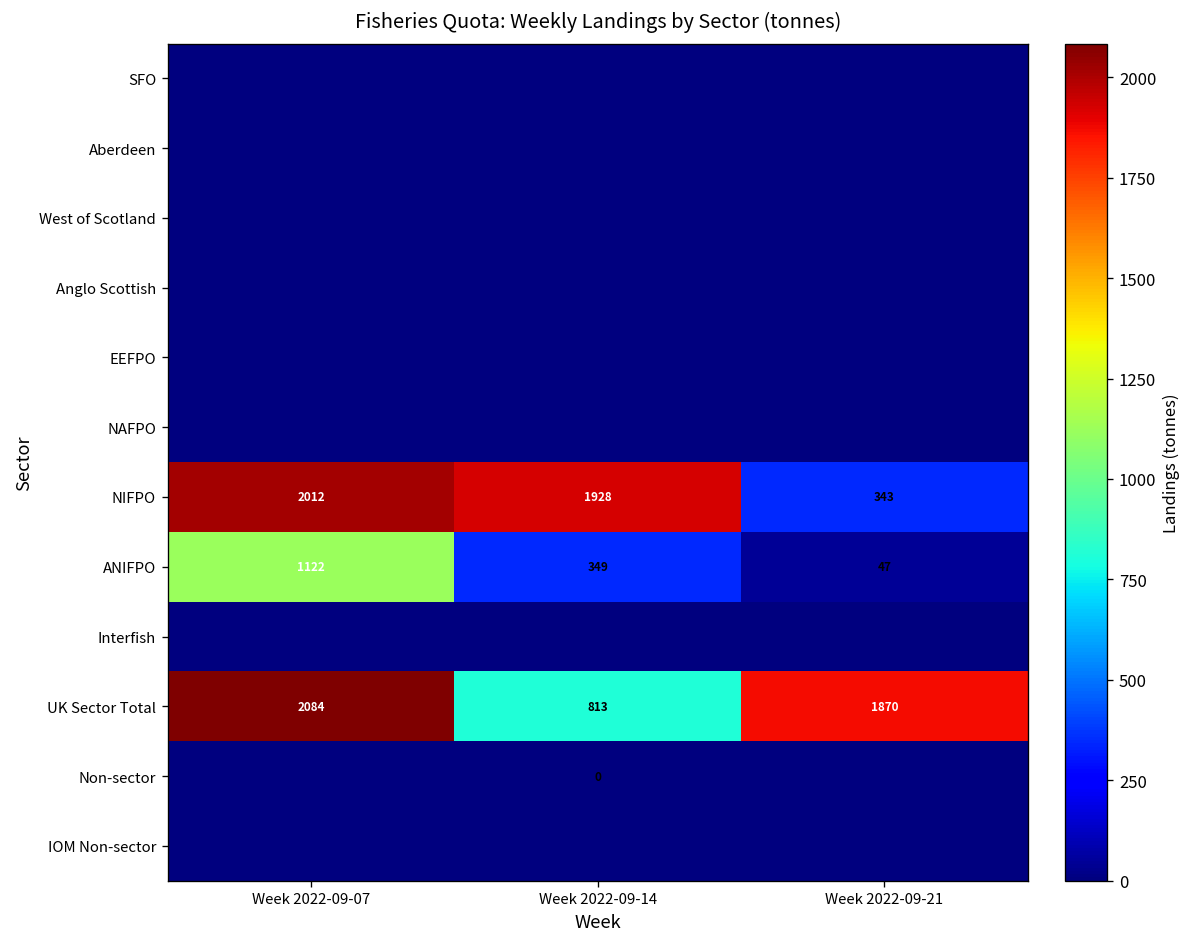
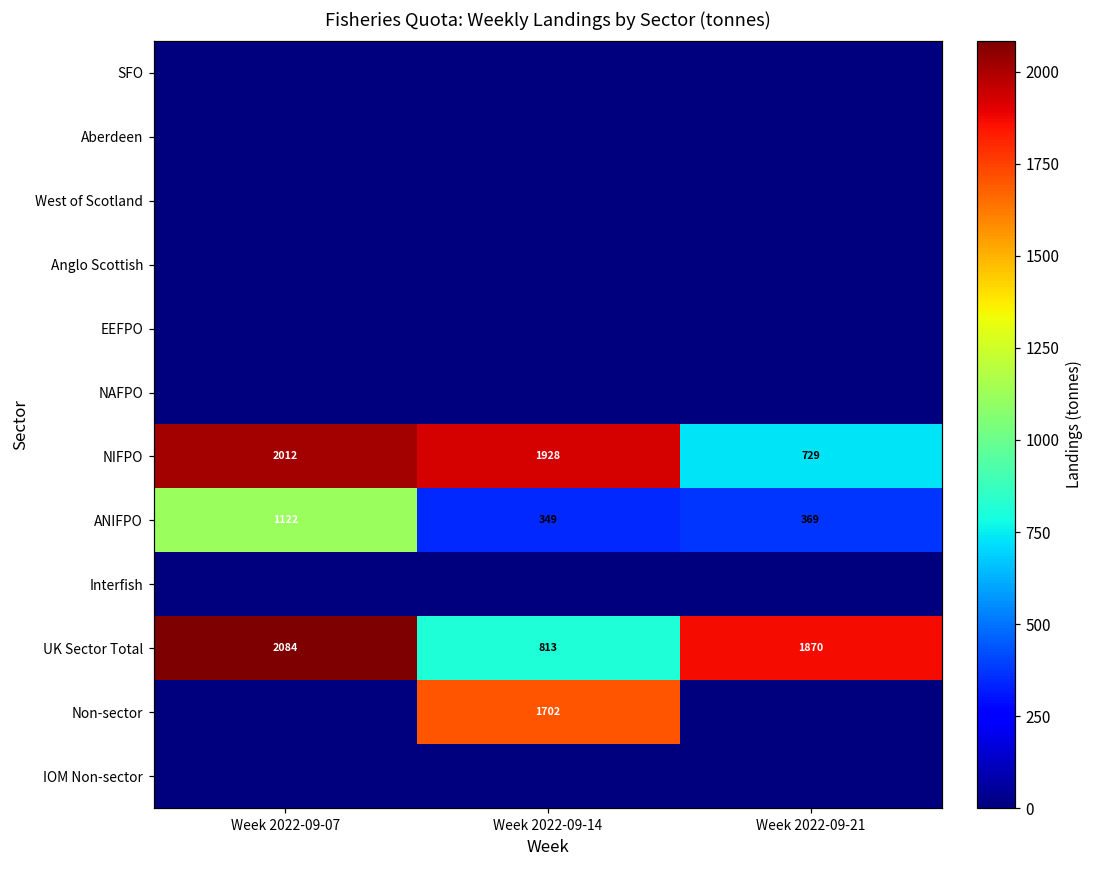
  {
    "NIFPO": {
      "Week 2022-09-07": 2012,
      "Week 2022-09-14": 1928,
-     "Week 2022-09-21": 343
+     "Week 2022-09-21": 729
    },
    "ANIFPO": {
      "Week 2022-09-07": 1122,
      "Week 2022-09-14": 349,
-     "Week 2022-09-21": 47
+     "Week 2022-09-21": 369
    },
    "UK Sector Total": {
      "Week 2022-09-07": 2084,
      "Week 2022-09-14": 813,
      "Week 2022-09-21": 1870
    },
    "Non-sector": {
-     "Week 2022-09-14": 0
+     "Week 2022-09-14": 1702
    }
  }
